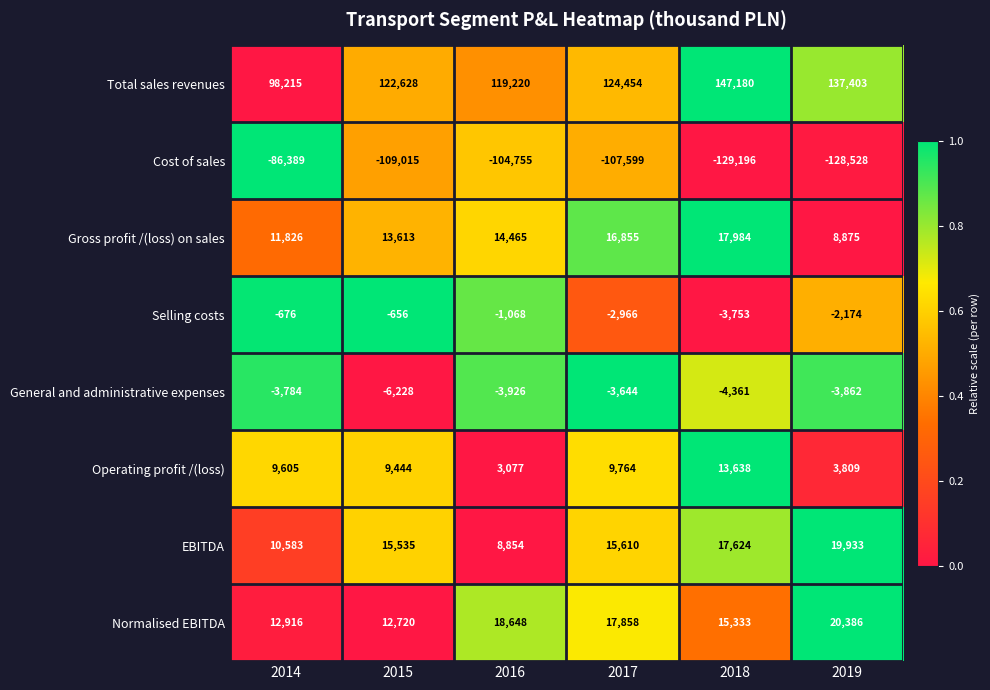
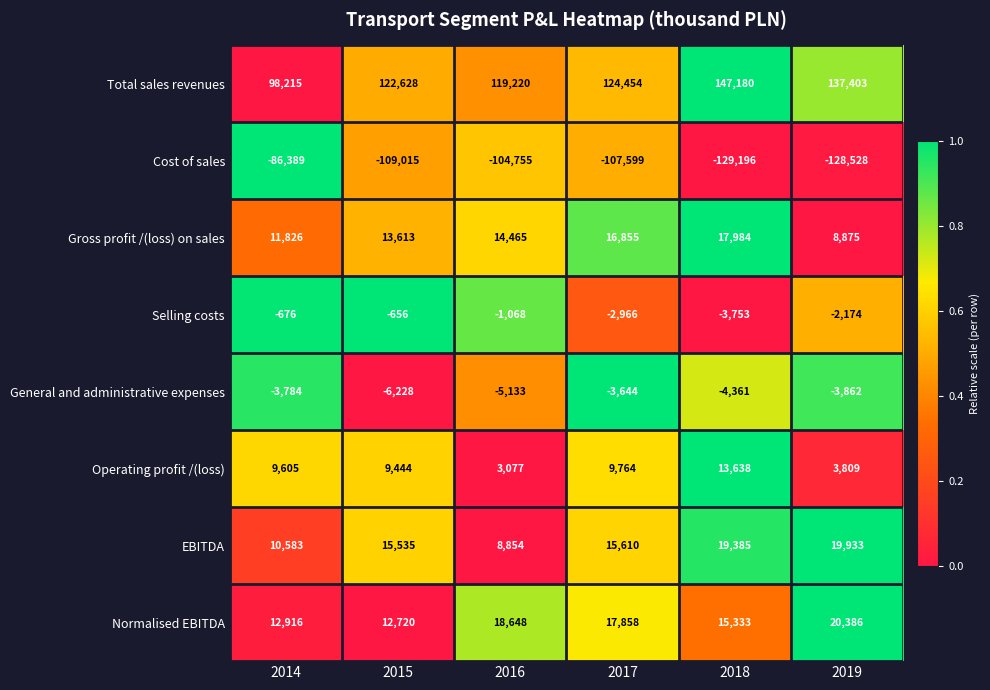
  {
    "Total sales revenues": {
      "2014": "98,215",
      "2015": "122,628",
      "2016": "119,220",
      "2017": "124,454",
      "2018": "147,180",
      "2019": "137,403"
    },
    "Cost of sales": {
      "2014": "-86,389",
      "2015": "-109,015",
      "2016": "-104,755",
      "2017": "-107,599",
      "2018": "-129,196",
      "2019": "-128,528"
    },
    "Gross profit /(loss) on sales": {
      "2014": "11,826",
      "2015": "13,613",
      "2016": "14,465",
      "2017": "16,855",
      "2018": "17,984",
      "2019": "8,875"
    },
    "Selling costs": {
      "2014": "-676",
      "2015": "-656",
      "2016": "-1,068",
      "2017": "-2,966",
      "2018": "-3,753",
      "2019": "-2,174"
    },
    "General and administrative expenses": {
      "2014": "-3,784",
      "2015": "-6,228",
-     "2016": "-3,926",
+     "2016": "-5,133",
      "2017": "-3,644",
      "2018": "-4,361",
      "2019": "-3,862"
    },
    "Operating profit /(loss)": {
      "2014": "9,605",
      "2015": "9,444",
      "2016": "3,077",
      "2017": "9,764",
      "2018": "13,638",
      "2019": "3,809"
    },
    "EBITDA": {
      "2014": "10,583",
      "2015": "15,535",
      "2016": "8,854",
      "2017": "15,610",
-     "2018": "17,624",
+     "2018": "19,385",
      "2019": "19,933"
    },
    "Normalised EBITDA": {
      "2014": "12,916",
      "2015": "12,720",
      "2016": "18,648",
      "2017": "17,858",
      "2018": "15,333",
      "2019": "20,386"
    }
  }
